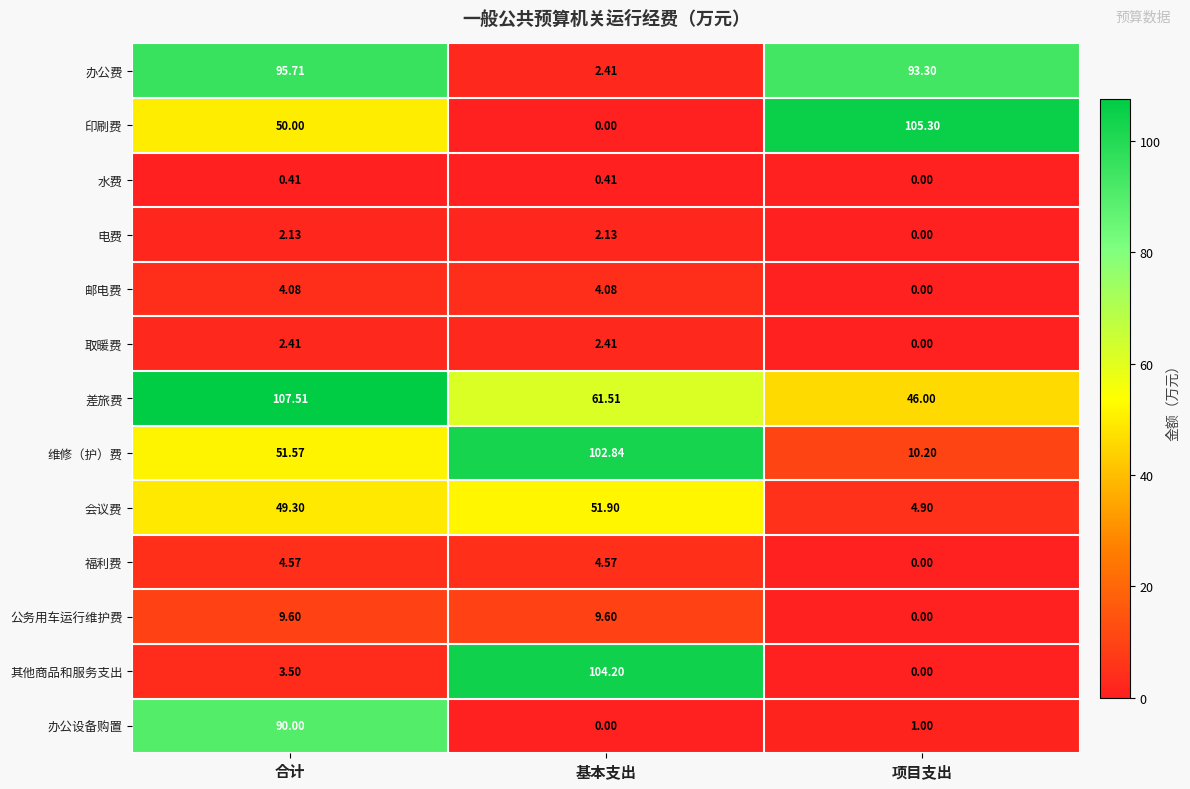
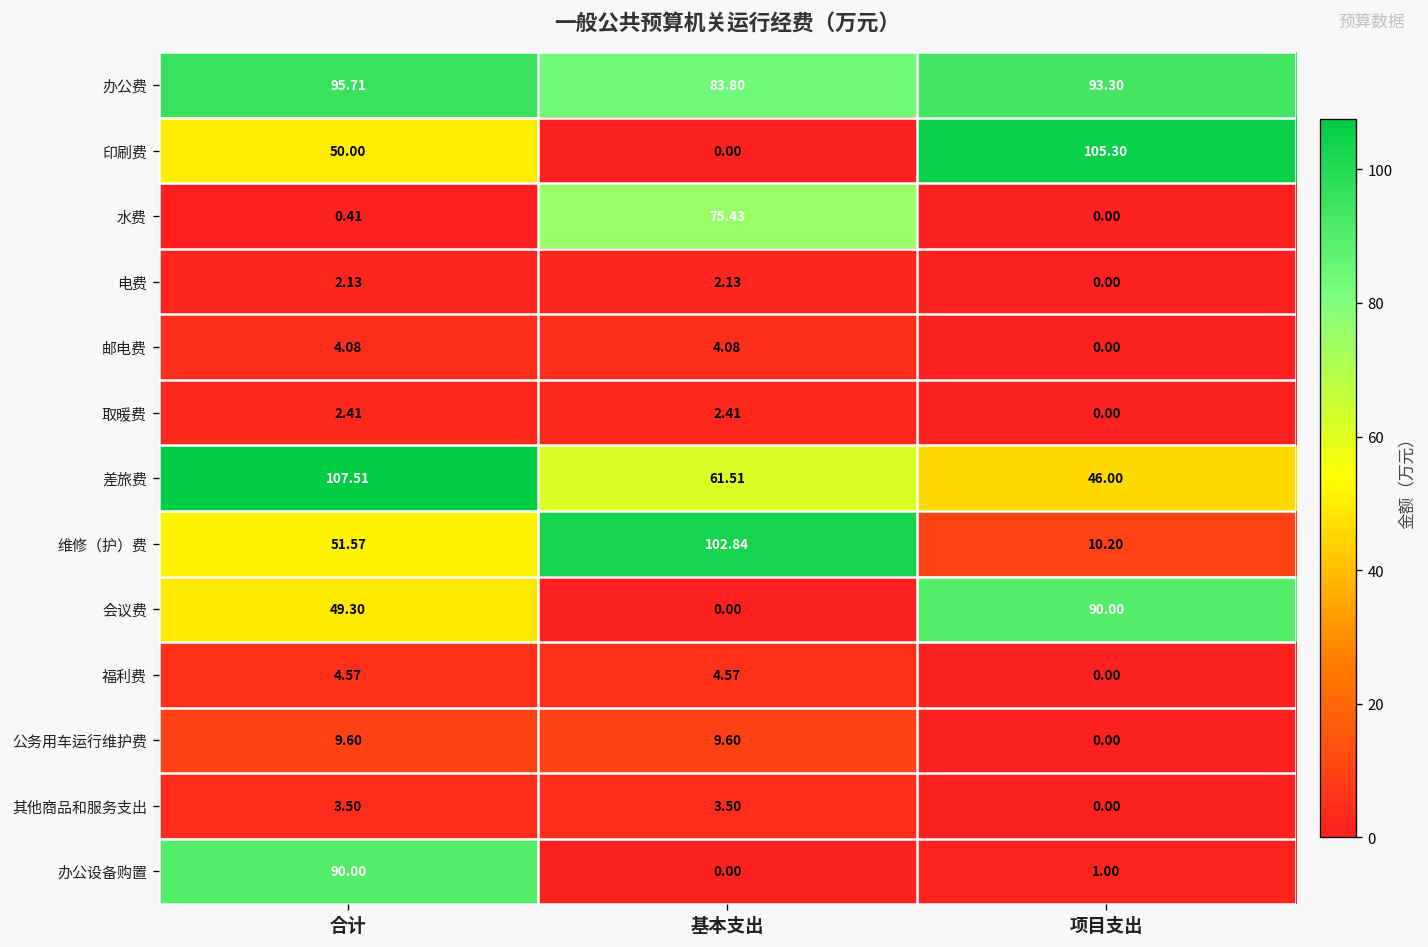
  {
    "办公费": {
      "合计": 95.71,
-     "基本支出": 2.41,
+     "基本支出": 83.80,
      "项目支出": 93.30
    },
    "印刷费": {
      "合计": 50.00,
      "基本支出": 0.00,
      "项目支出": 105.30
    },
    "水费": {
      "合计": 0.41,
-     "基本支出": 0.41,
+     "基本支出": 75.43,
      "项目支出": 0.00
    },
    "电费": {
      "合计": 2.13,
      "基本支出": 2.13,
      "项目支出": 0.00
    },
    "邮电费": {
      "合计": 4.08,
      "基本支出": 4.08,
      "项目支出": 0.00
    },
    "取暖费": {
      "合计": 2.41,
      "基本支出": 2.41,
      "项目支出": 0.00
    },
    "差旅费": {
      "合计": 107.51,
      "基本支出": 61.51,
      "项目支出": 46.00
    },
    "维修（护）费": {
      "合计": 51.57,
      "基本支出": 102.84,
      "项目支出": 10.20
    },
    "会议费": {
      "合计": 49.30,
-     "基本支出": 51.90,
-     "项目支出": 4.90
+     "基本支出": 0.00,
+     "项目支出": 90.00
    },
    "福利费": {
      "合计": 4.57,
      "基本支出": 4.57,
      "项目支出": 0.00
    },
    "公务用车运行维护费": {
      "合计": 9.60,
      "基本支出": 9.60,
      "项目支出": 0.00
    },
    "其他商品和服务支出": {
      "合计": 3.50,
-     "基本支出": 104.20,
+     "基本支出": 3.50,
      "项目支出": 0.00
    },
    "办公设备购置": {
      "合计": 90.00,
      "基本支出": 0.00,
      "项目支出": 1.00
    }
  }
